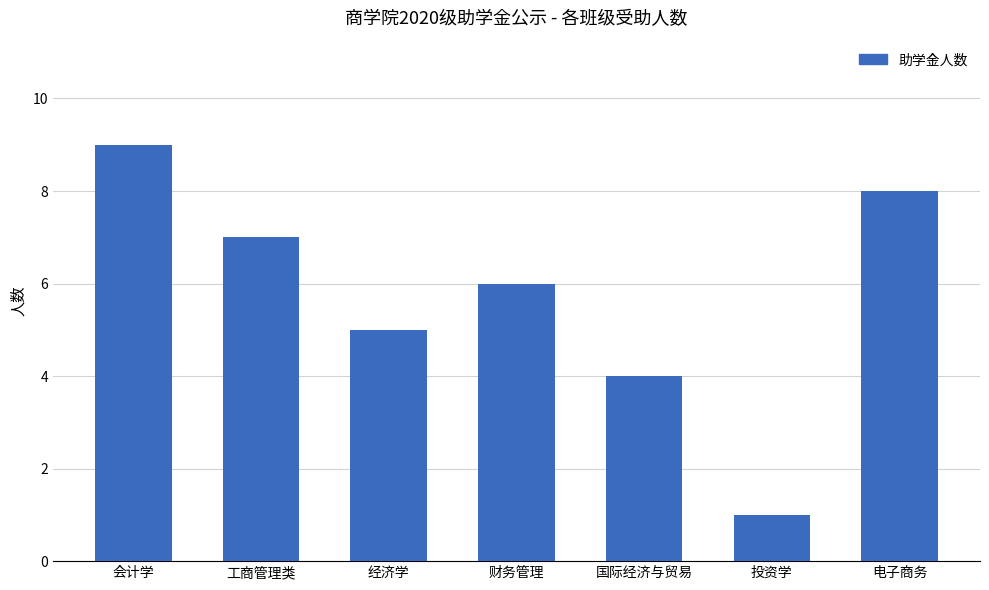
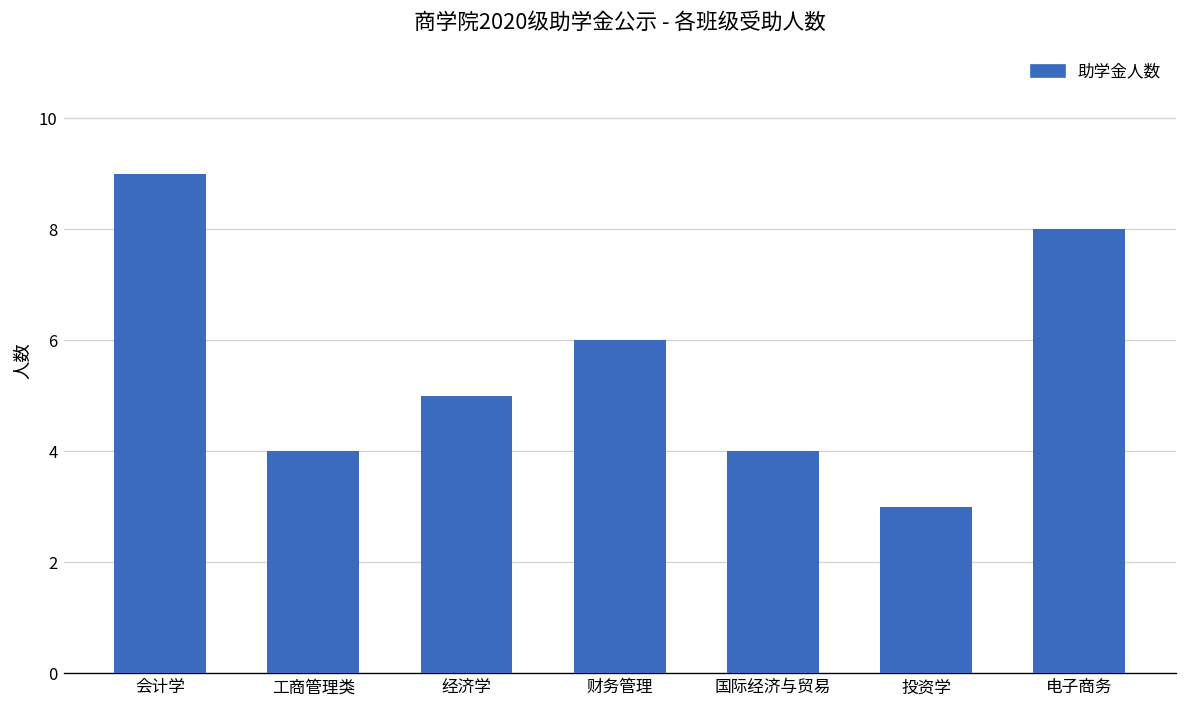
  {
    "会计学": 9,
-   "工商管理类": 7,
+   "工商管理类": 4,
    "经济学": 5,
    "财务管理": 6,
    "国际经济与贸易": 4,
-   "投资学": 1,
+   "投资学": 3,
    "电子商务": 8
  }
